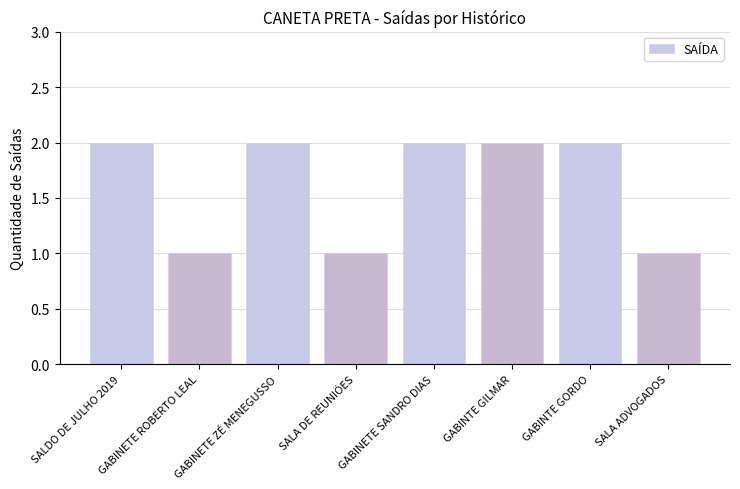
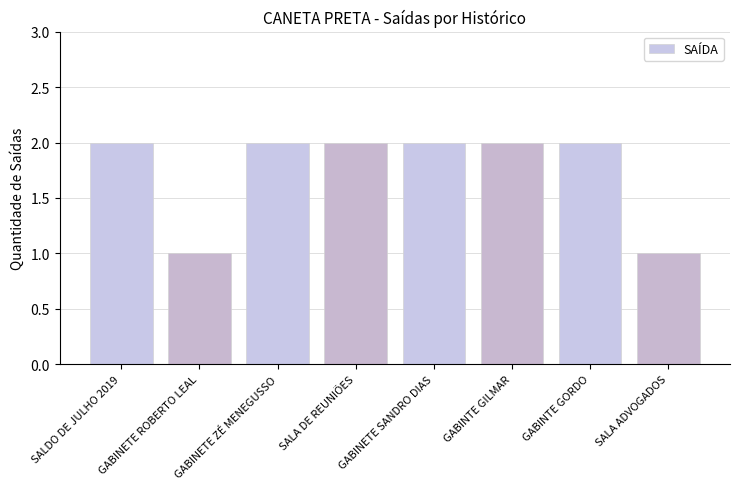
  {
    "SALDO DE JULHO 2019": 2,
    "GABINETE ROBERTO LEAL": 1,
    "GABINETE ZÉ MENEGUSSO": 2,
-   "SALA DE REUNIÕES": 1,
+   "SALA DE REUNIÕES": 2,
    "GABINETE SANDRO DIAS": 2,
    "GABINTE GILMAR": 2,
    "GABINTE GORDO": 2,
    "SALA ADVOGADOS": 1
  }
